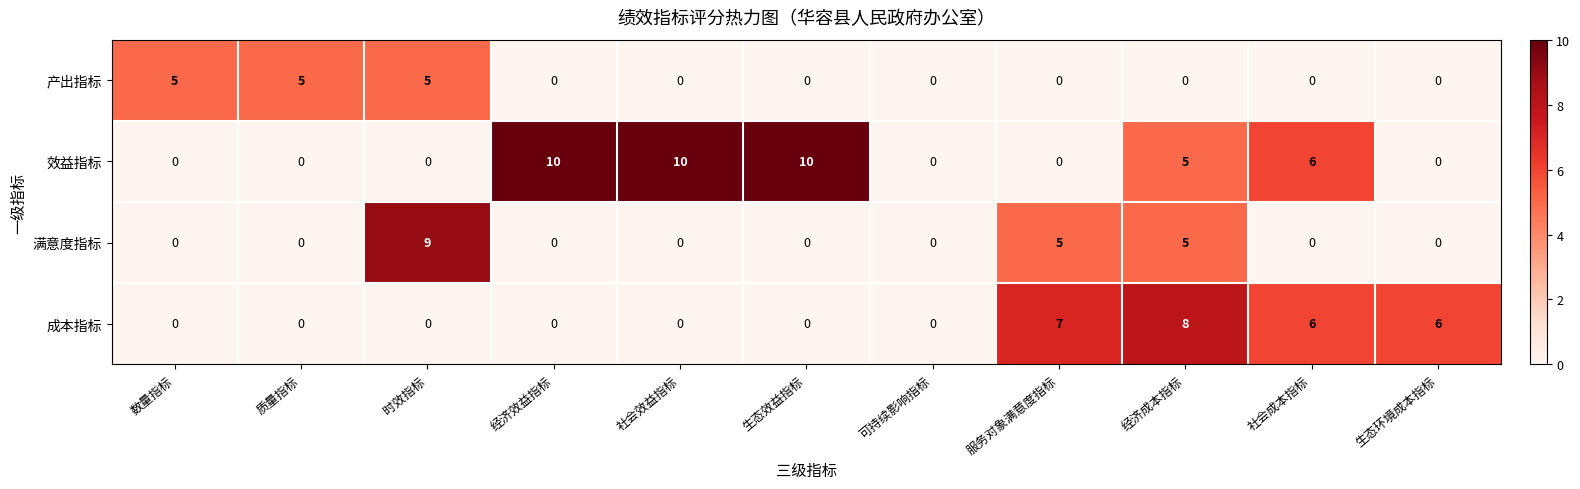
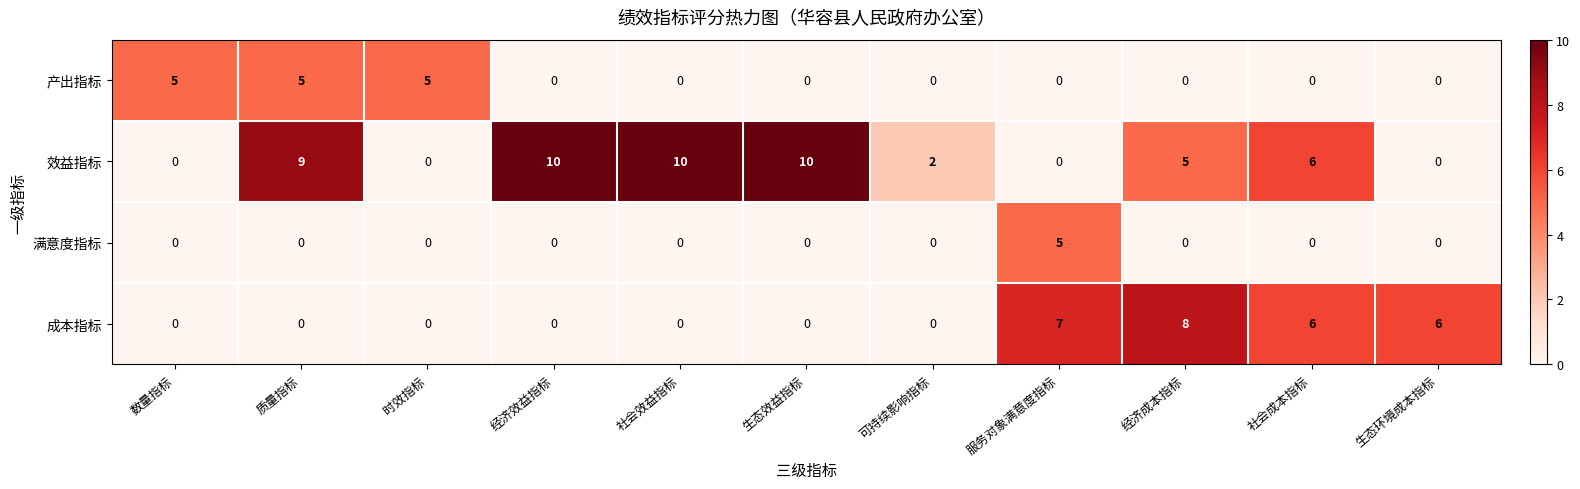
  {
    "产出指标": {
      "数量指标": 5,
      "质量指标": 5,
      "时效指标": 5,
      "经济效益指标": 0,
      "社会效益指标": 0,
      "生态效益指标": 0,
      "可持续影响指标": 0,
      "服务对象满意度指标": 0,
      "经济成本指标": 0,
      "社会成本指标": 0,
      "生态环境成本指标": 0
    },
    "效益指标": {
      "数量指标": 0,
-     "质量指标": 0,
+     "质量指标": 9,
      "时效指标": 0,
      "经济效益指标": 10,
      "社会效益指标": 10,
      "生态效益指标": 10,
-     "可持续影响指标": 0,
+     "可持续影响指标": 2,
      "服务对象满意度指标": 0,
      "经济成本指标": 5,
      "社会成本指标": 6,
      "生态环境成本指标": 0
    },
    "满意度指标": {
      "数量指标": 0,
      "质量指标": 0,
-     "时效指标": 9,
+     "时效指标": 0,
      "经济效益指标": 0,
      "社会效益指标": 0,
      "生态效益指标": 0,
      "可持续影响指标": 0,
      "服务对象满意度指标": 5,
-     "经济成本指标": 5,
+     "经济成本指标": 0,
      "社会成本指标": 0,
      "生态环境成本指标": 0
    },
    "成本指标": {
      "数量指标": 0,
      "质量指标": 0,
      "时效指标": 0,
      "经济效益指标": 0,
      "社会效益指标": 0,
      "生态效益指标": 0,
      "可持续影响指标": 0,
      "服务对象满意度指标": 7,
      "经济成本指标": 8,
      "社会成本指标": 6,
      "生态环境成本指标": 6
    }
  }
